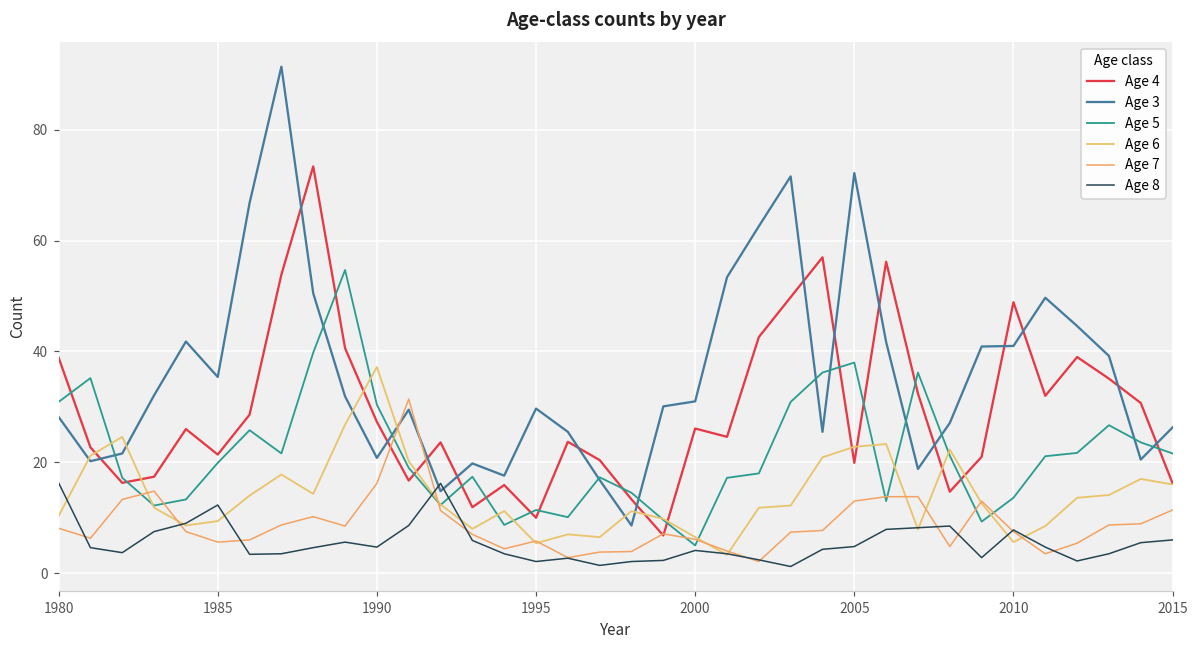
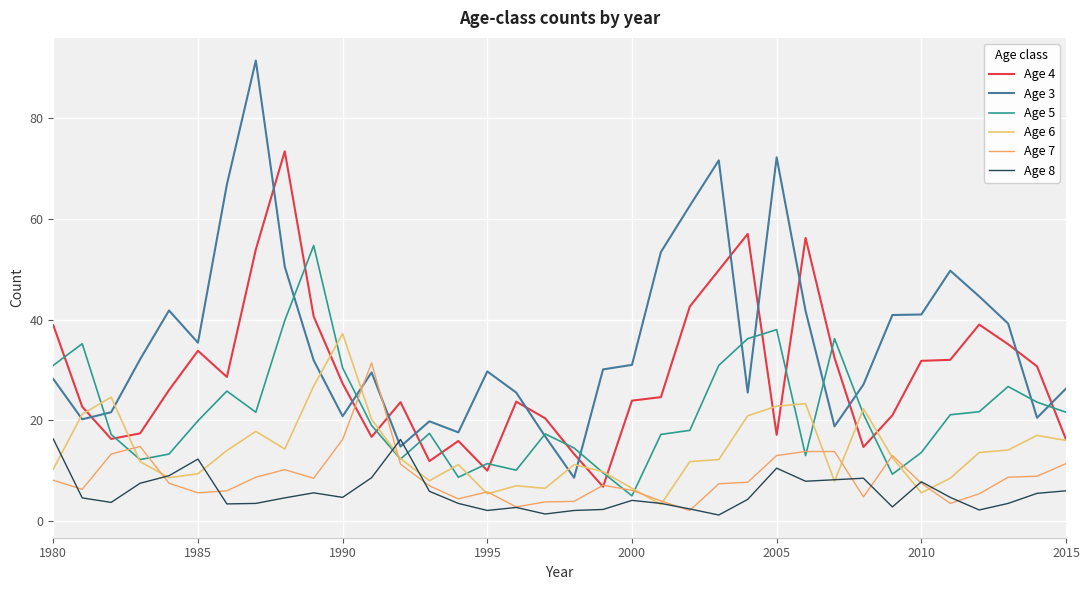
  {
    "Age 4": {
      "1980": 39,
-     "1985": 21,
+     "1985": 34,
      "1990": 27,
      "1995": 10,
-     "2000": 26,
-     "2005": 20,
-     "2010": 49
+     "2000": 24,
+     "2005": 17,
+     "2010": 32
    },
    "Age 8": {
      "1980": 16,
      "1985": 12,
      "1990": 5,
      "1995": 2,
      "2000": 4,
-     "2005": 5,
+     "2005": 11,
      "2015": 6
    }
  }
